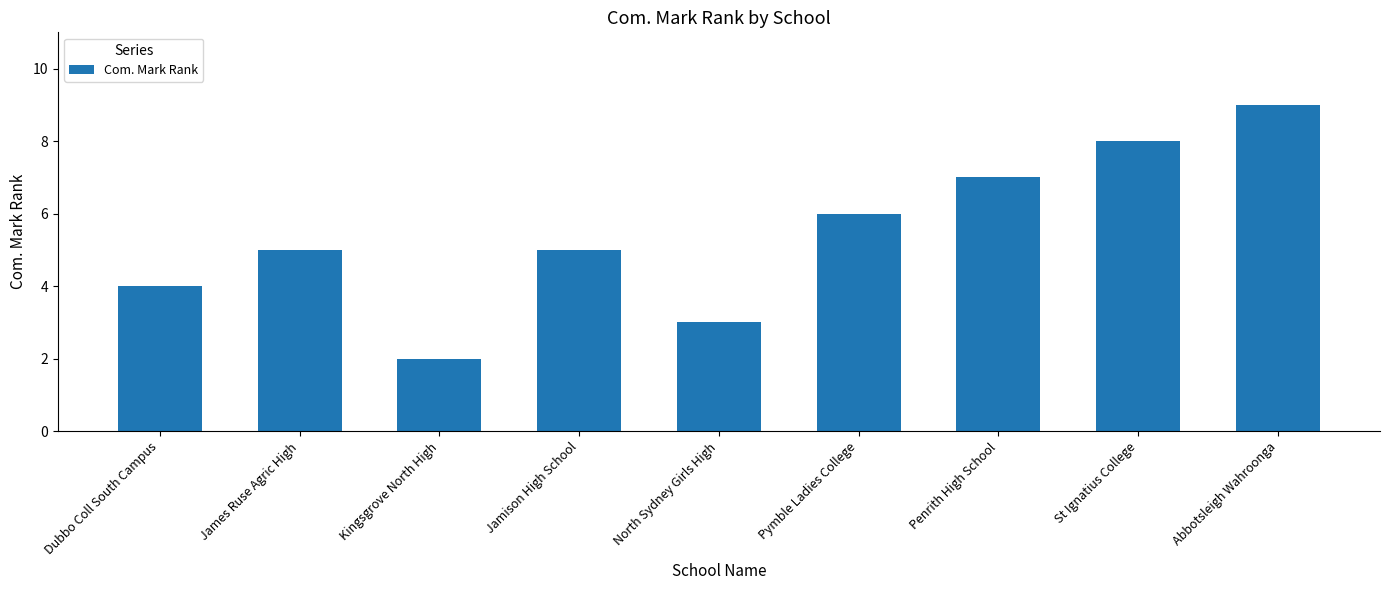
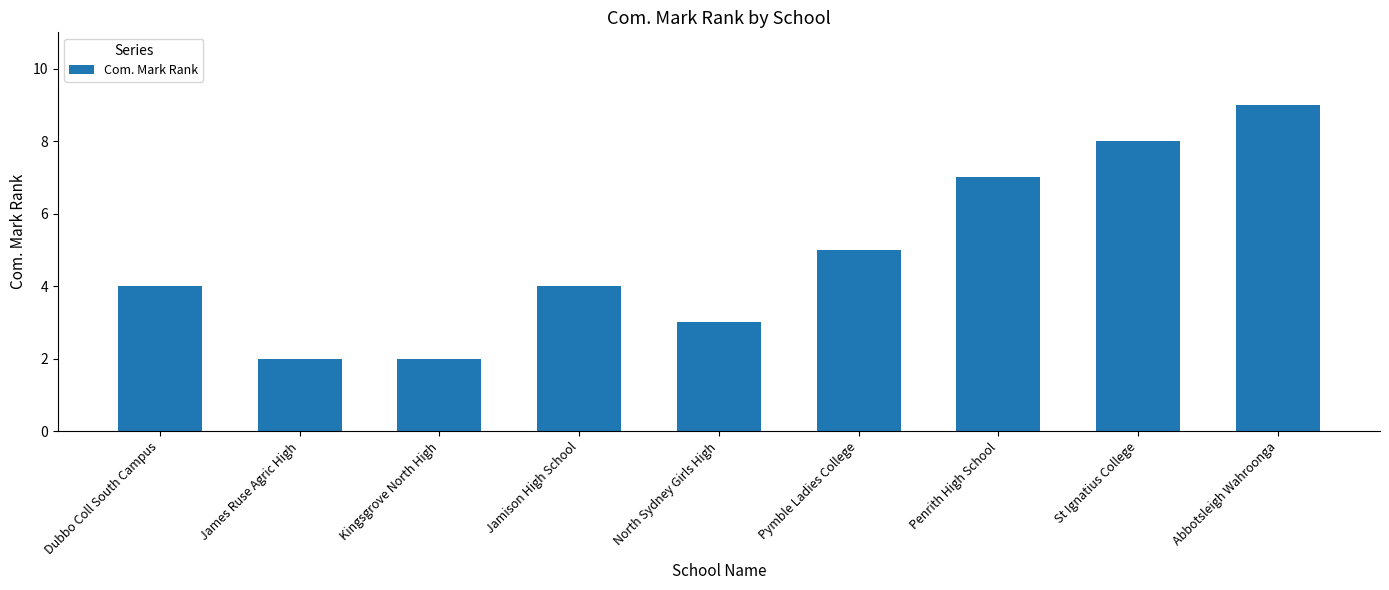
  {
    "Dubbo Coll South Campus": 4,
-   "James Ruse Agric High": 5,
+   "James Ruse Agric High": 2,
    "Kingsgrove North High": 2,
-   "Jamison High School": 5,
+   "Jamison High School": 4,
    "North Sydney Girls High": 3,
-   "Pymble Ladies College": 6,
+   "Pymble Ladies College": 5,
    "Penrith High School": 7,
    "St Ignatius College": 8,
    "Abbotsleigh Wahroonga": 9
  }
